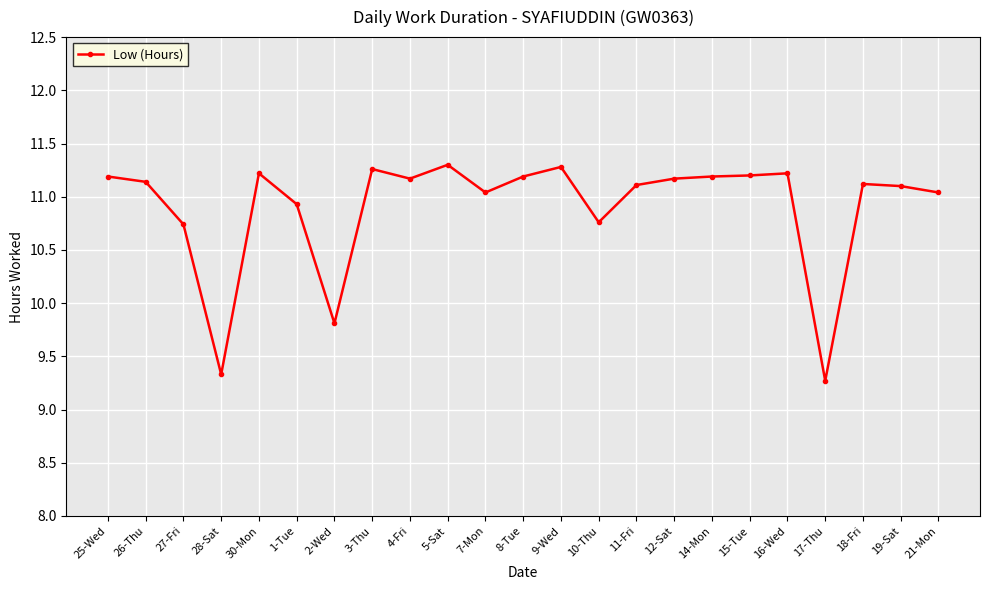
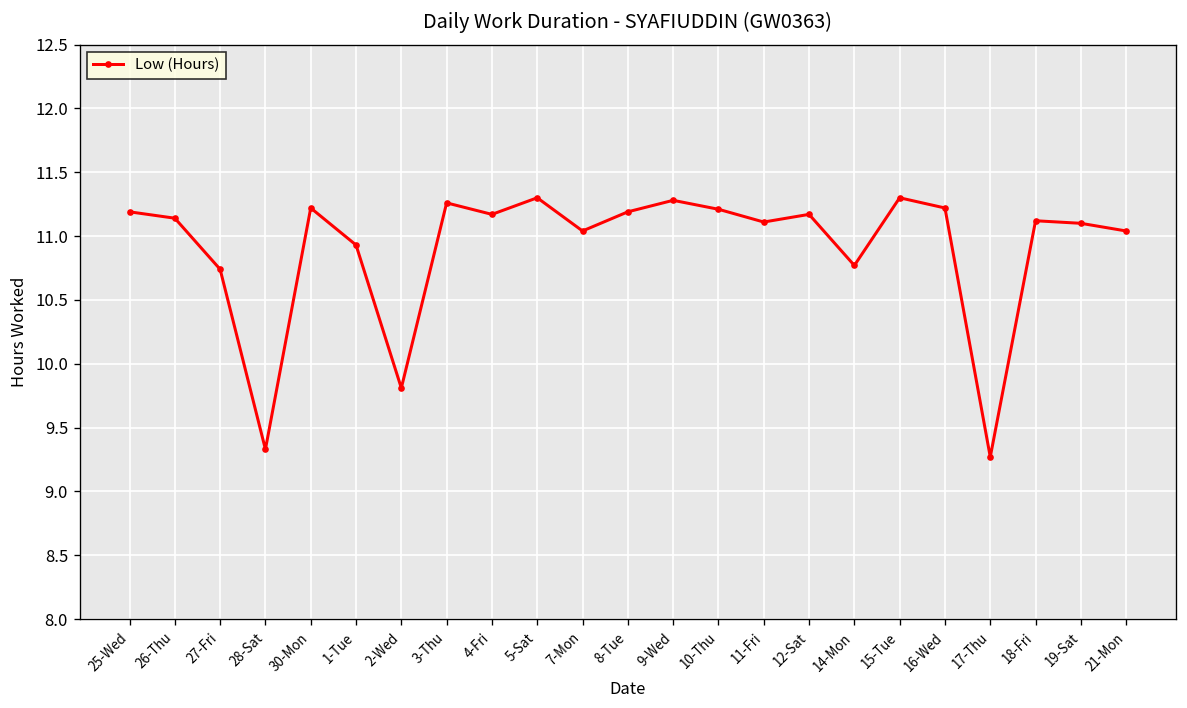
  {
    "25-Wed": 11.19,
    "26-Thu": 11.14,
    "27-Fri": 10.74,
    "28-Sat": 9.33,
    "30-Mon": 11.22,
    "1-Tue": 10.93,
    "2-Wed": 9.81,
    "3-Thu": 11.26,
    "4-Fri": 11.17,
    "5-Sat": 11.30,
    "7-Mon": 11.04,
    "8-Tue": 11.19,
    "9-Wed": 11.28,
-   "10-Thu": 10.76,
+   "10-Thu": 11.21,
    "11-Fri": 11.11,
    "12-Sat": 11.17,
-   "14-Mon": 11.19,
-   "15-Tue": 11.2,
+   "14-Mon": 10.77,
+   "15-Tue": 11.3,
    "16-Wed": 11.22,
    "17-Thu": 9.27,
    "18-Fri": 11.12,
    "19-Sat": 11.10,
    "21-Mon": 11.04
  }
